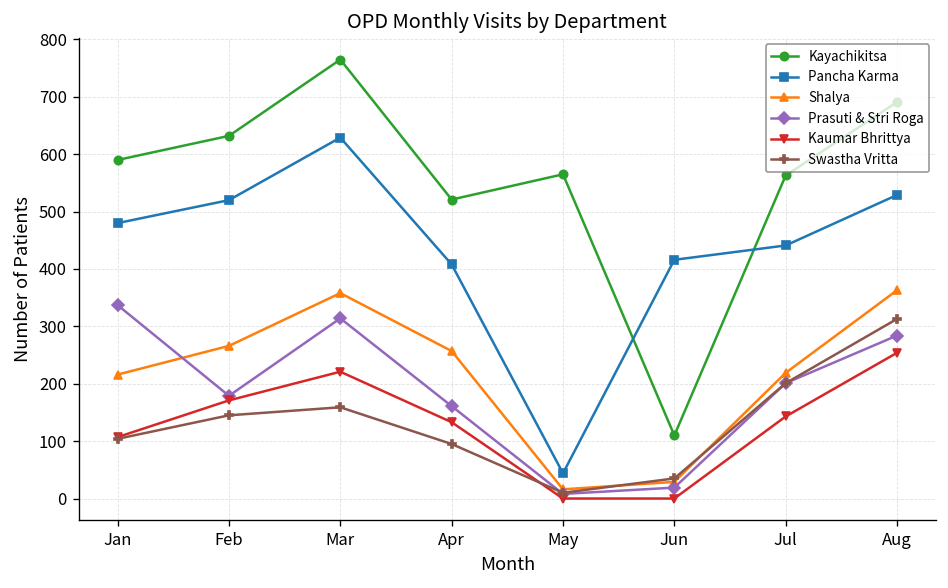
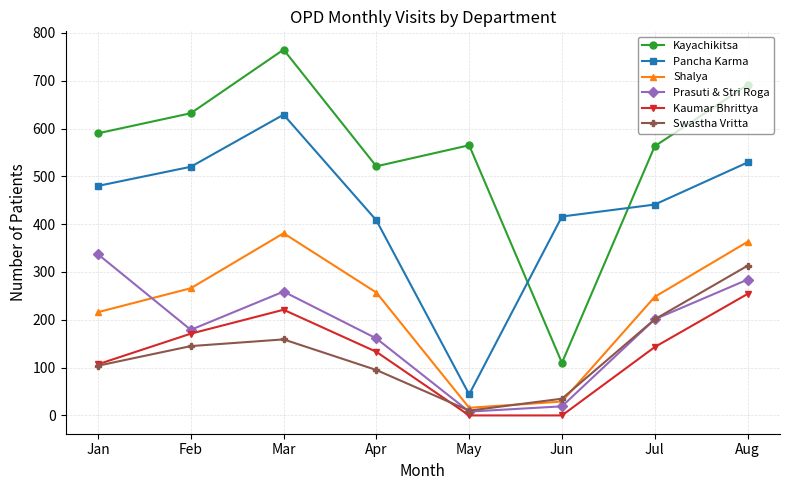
  {
    "Kayachikitsa": {
      "Jan": 590,
      "Feb": 630,
      "Mar": 770,
      "Apr": 520,
      "May": 570,
      "Jun": 110,
      "Jul": 560
    },
    "Pancha Karma": {
      "Jan": 480,
      "Feb": 520,
      "Mar": 630,
      "Apr": 410,
      "May": 40,
      "Jun": 420,
      "Jul": 440,
      "Aug": 530
    },
    "Shalya": {
      "Jan": 220,
      "Feb": 270,
-     "Mar": 360,
+     "Mar": 380,
      "Apr": 260,
      "May": 20,
      "Jun": 30,
-     "Jul": 220,
+     "Jul": 250,
      "Aug": 360
    },
    "Prasuti & Stri Roga": {
      "Jan": 340,
      "Feb": 180,
-     "Mar": 310,
+     "Mar": 260,
      "Apr": 160,
      "Jun": 20,
      "Aug": 280
    },
    "Kaumar Bhrittya": {
      "Feb": 170,
      "Mar": 220,
      "Apr": 130,
      "May": 0,
      "Jun": 0,
      "Jul": 140,
      "Aug": 250
    },
    "Swastha Vritta": {
      "Feb": 150,
      "Mar": 160,
      "Apr": 100,
      "Jun": 40,
      "Aug": 310
    }
  }
